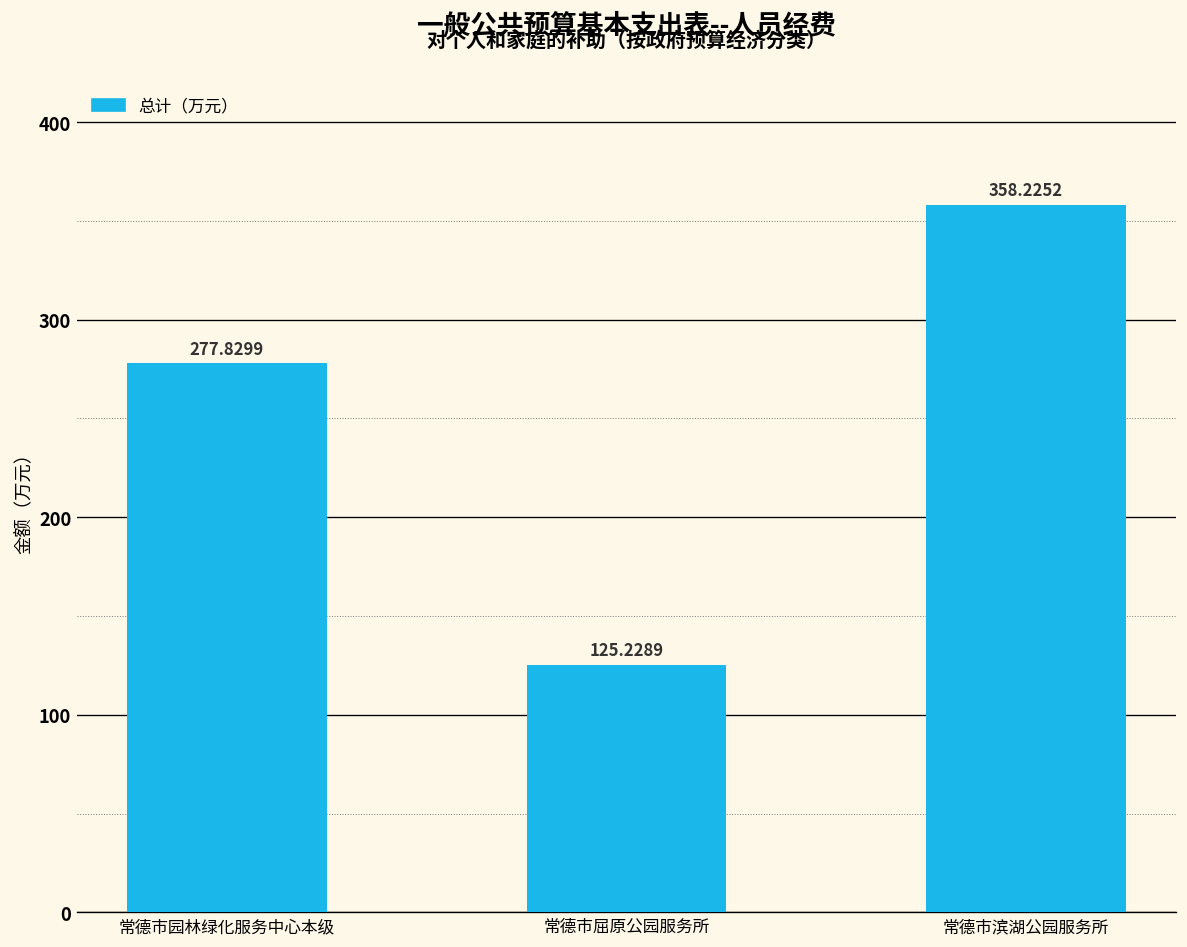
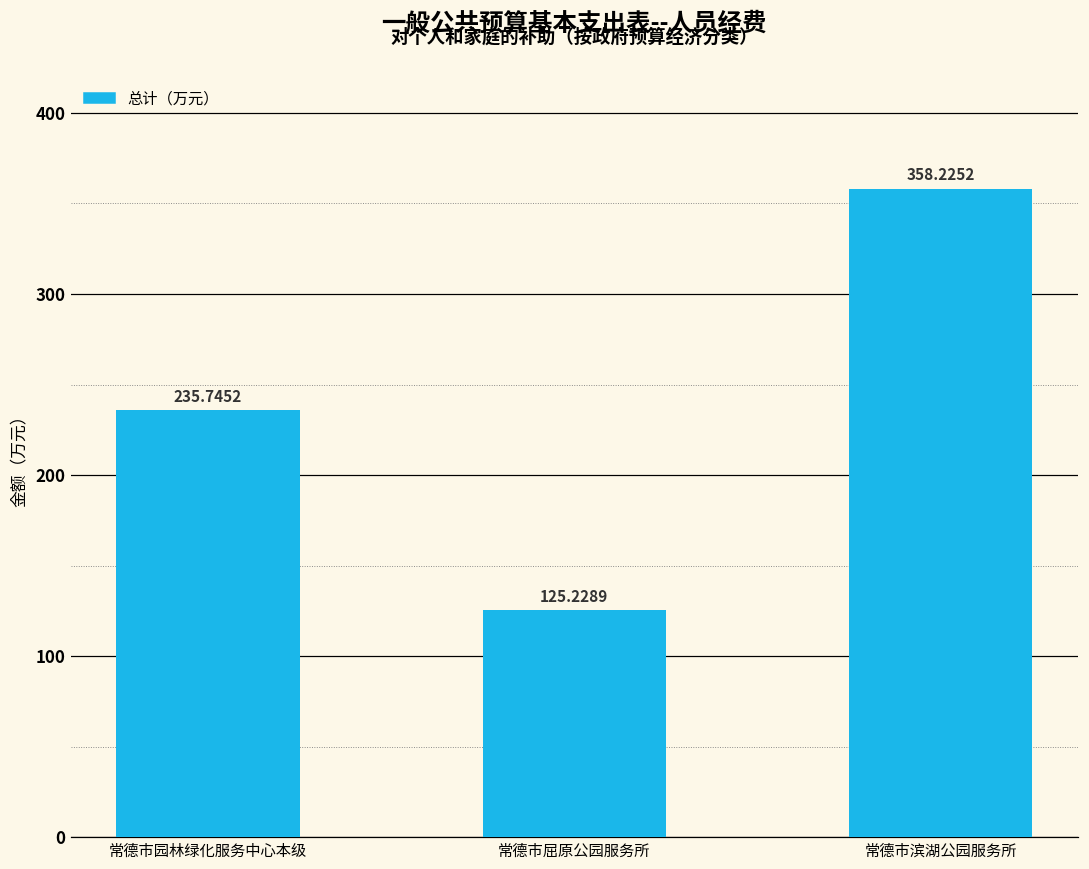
  {
-   "常德市园林绿化服务中心本级": 277.8299,
+   "常德市园林绿化服务中心本级": 235.7452,
    "常德市屈原公园服务所": 125.2289,
    "常德市滨湖公园服务所": 358.2252
  }
